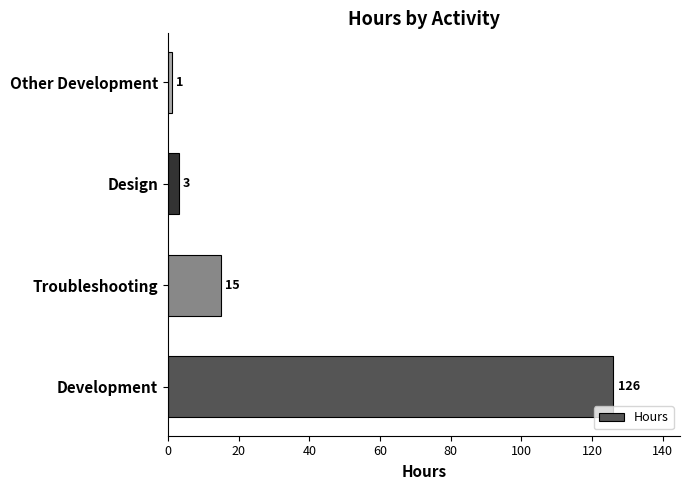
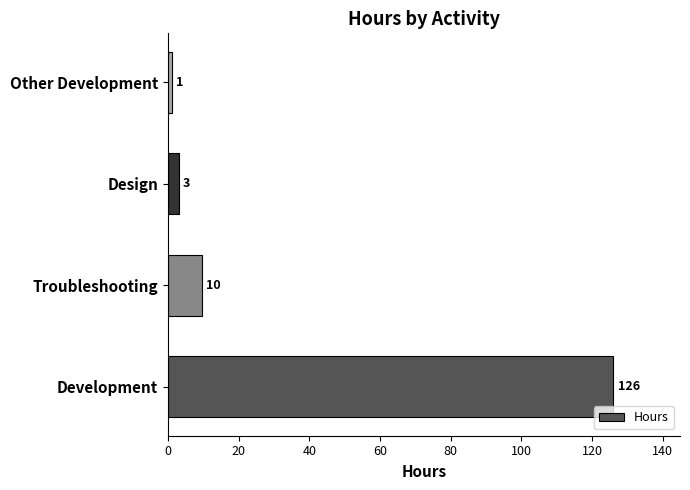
  {
    "Other Development": 1,
    "Design": 3,
-   "Troubleshooting": 15,
+   "Troubleshooting": 10,
    "Development": 126
  }
